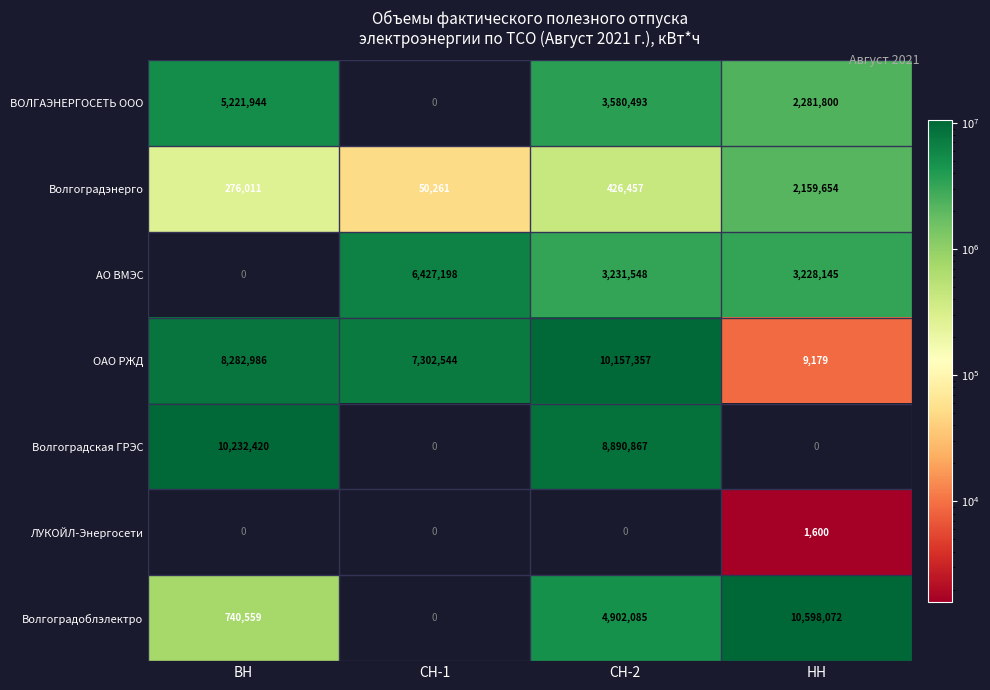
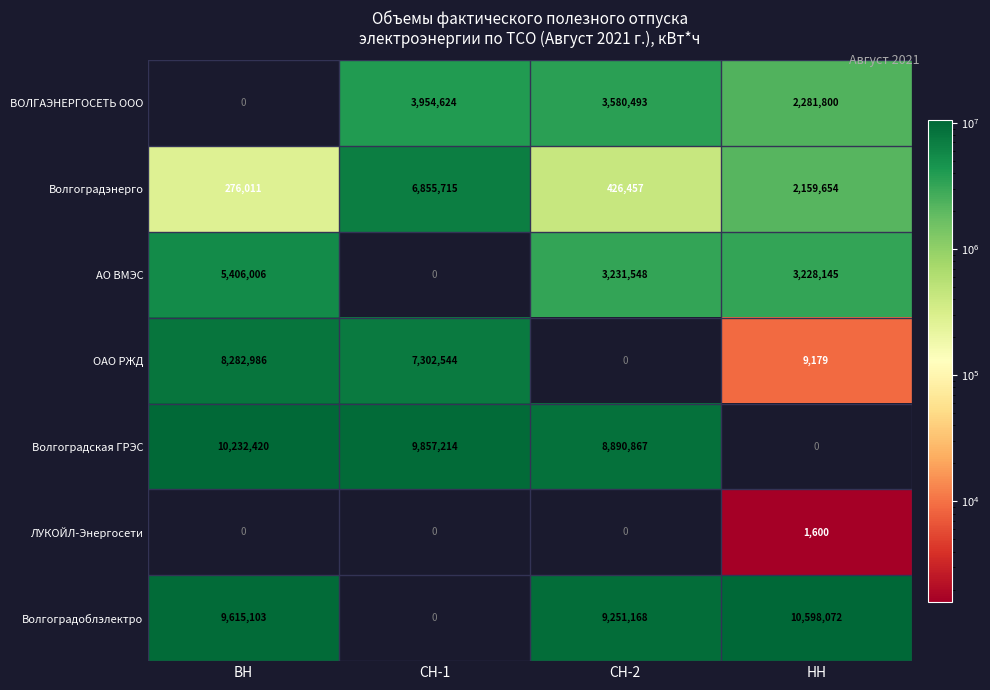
  {
    "ВОЛГАЭНЕРГОСЕТЬ ООО": {
-     "ВН": "5,221,944",
-     "СН-1": "0",
+     "ВН": "0",
+     "СН-1": "3,954,624",
      "СН-2": "3,580,493"
    },
    "Волгоградэнерго": {
      "ВН": "276,011",
-     "СН-1": "50,261",
+     "СН-1": "6,855,715",
      "СН-2": "426,457",
      "НН": "2,159,654"
    },
    "АО ВМЭС": {
-     "ВН": "0",
-     "СН-1": "6,427,198",
+     "ВН": "5,406,006",
+     "СН-1": "0",
      "СН-2": "3,231,548",
      "НН": "3,228,145"
    },
    "ОАО РЖД": {
      "ВН": "8,282,986",
      "СН-1": "7,302,544",
-     "СН-2": "10,157,357",
+     "СН-2": "0",
      "НН": "9,179"
    },
    "Волгоградская ГРЭС": {
      "ВН": "10,232,420",
-     "СН-1": "0",
+     "СН-1": "9,857,214",
      "СН-2": "8,890,867",
      "НН": "0"
    },
    "ЛУКОЙЛ-Энергосети": {
      "ВН": "0",
      "СН-1": "0",
      "СН-2": "0",
      "НН": "1,600"
    },
    "Волгоградоблэлектро": {
-     "ВН": "740,559",
+     "ВН": "9,615,103",
      "СН-1": "0",
-     "СН-2": "4,902,085",
+     "СН-2": "9,251,168",
      "НН": "10,598,072"
    }
  }
